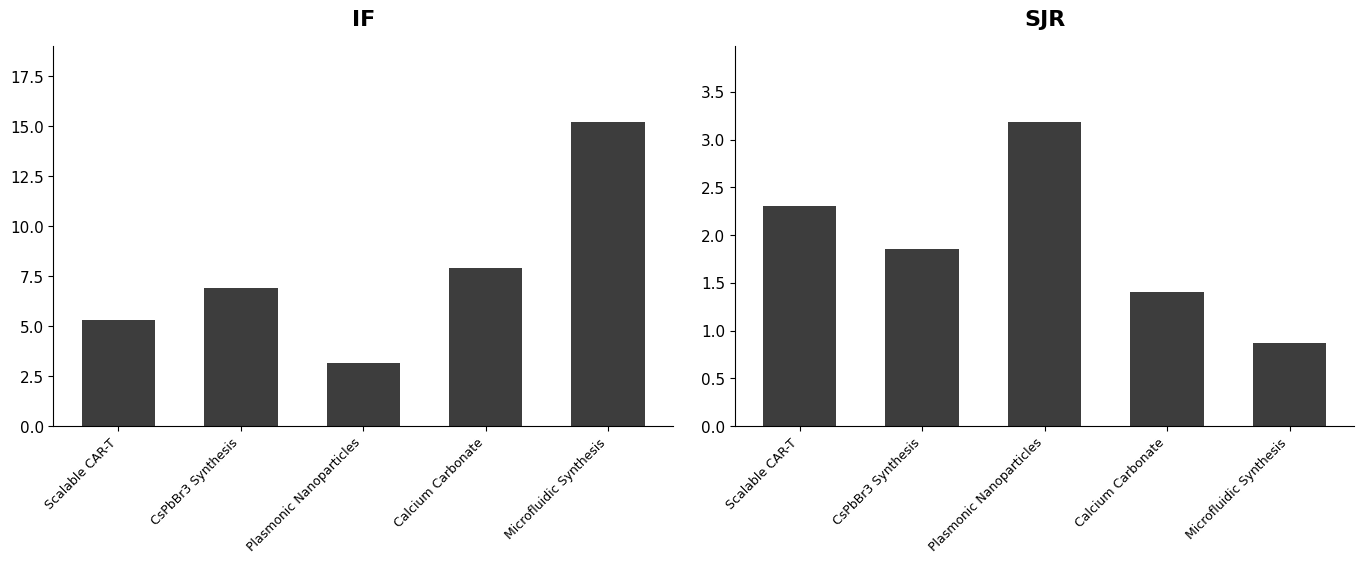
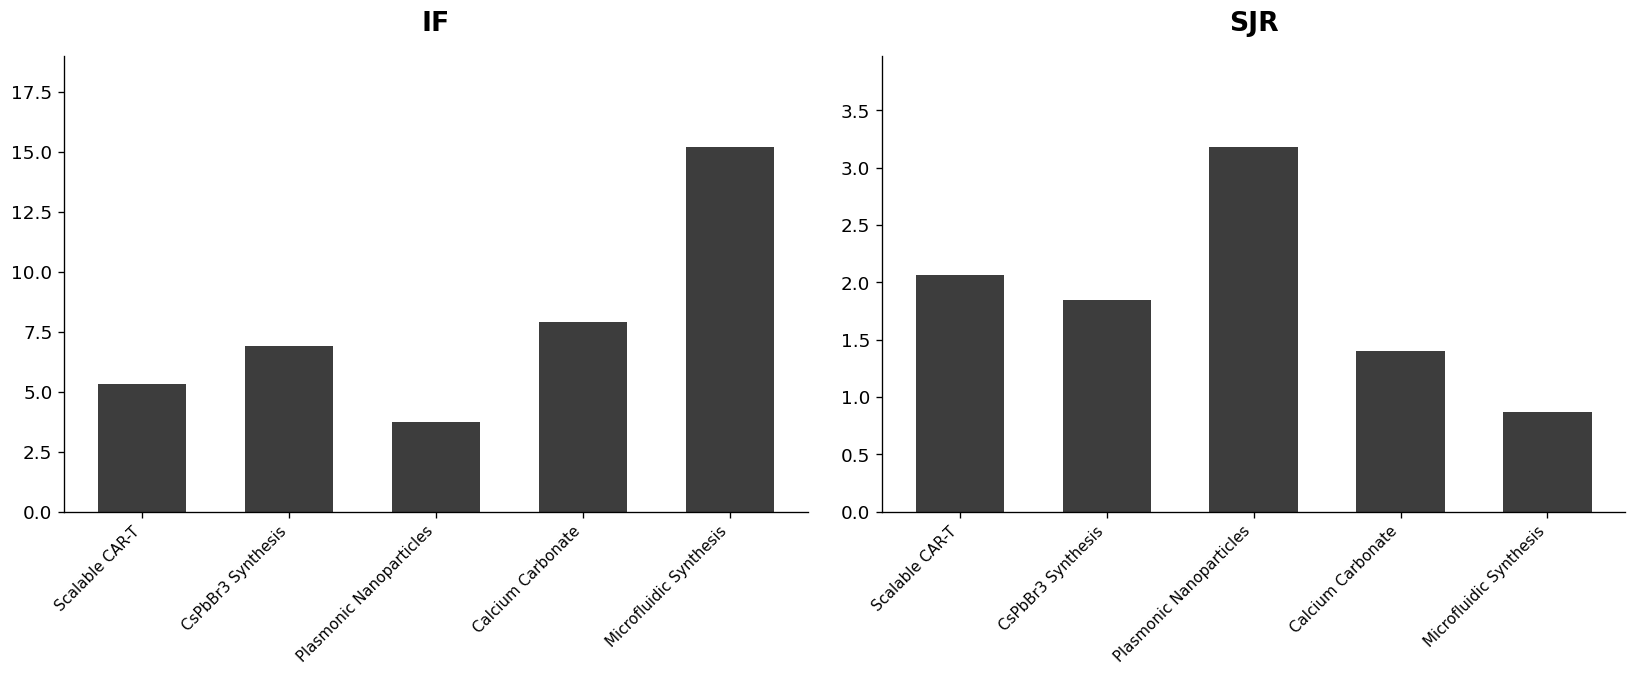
  {
    "IF": {
      "Scalable CAR-T": 5.3,
      "CsPbBr3 Synthesis": 6.9,
-     "Plasmonic Nanoparticles": 3.2,
+     "Plasmonic Nanoparticles": 3.7,
      "Calcium Carbonate": 7.9,
      "Microfluidic Synthesis": 15.2
    },
    "SJR": {
-     "Scalable CAR-T": 2.3,
+     "Scalable CAR-T": 2.1,
      "CsPbBr3 Synthesis": 1.9,
      "Plasmonic Nanoparticles": 3.2,
      "Calcium Carbonate": 1.4,
      "Microfluidic Synthesis": 0.9
    }
  }
